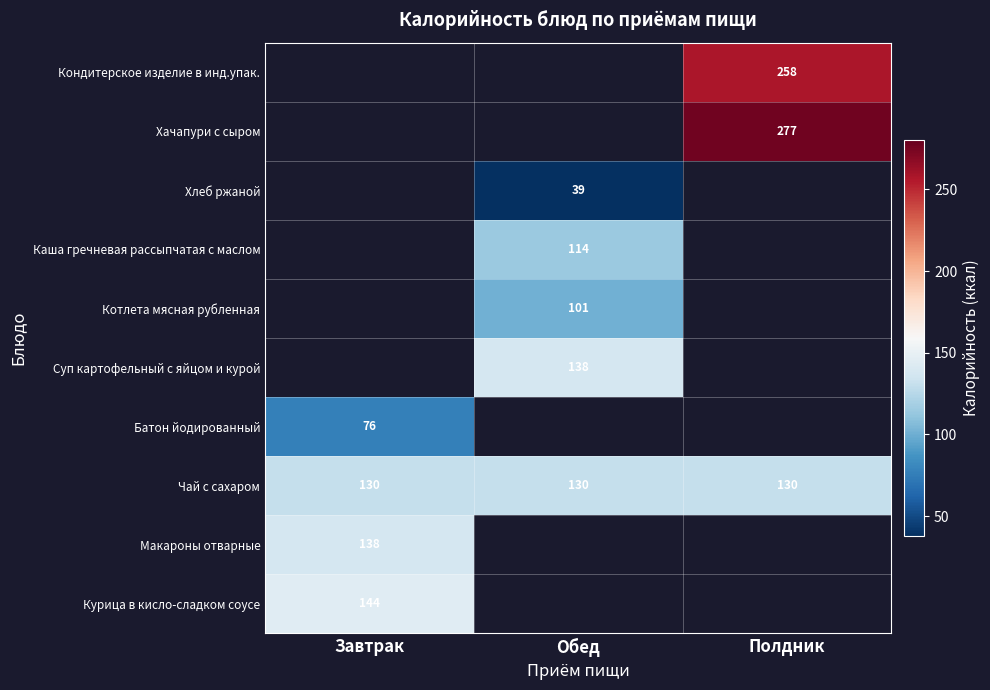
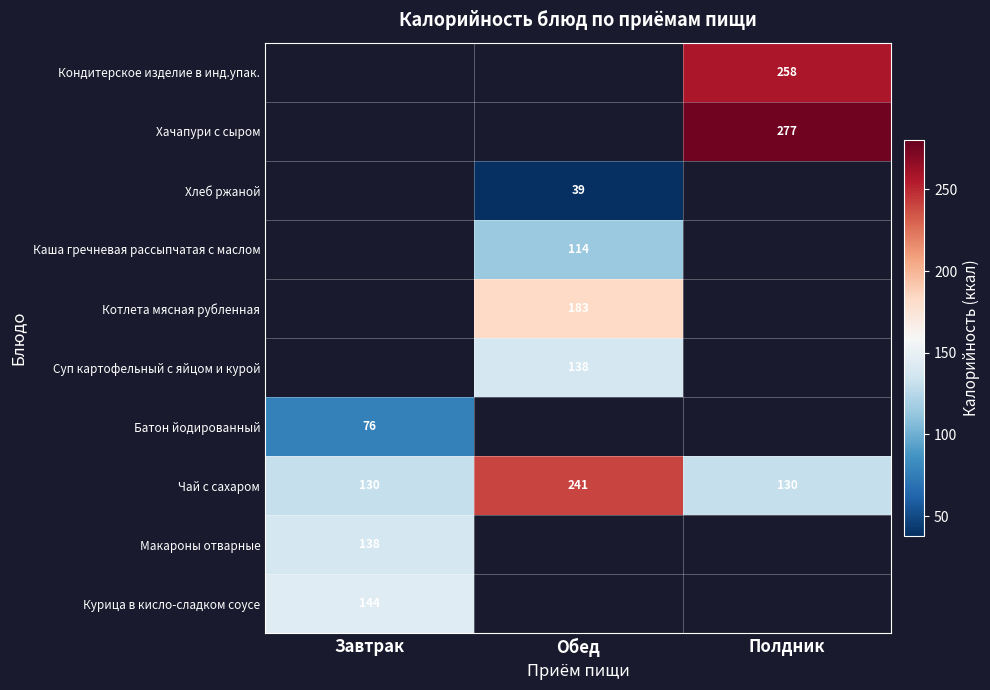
  {
    "Кондитерское изделие в инд.упак.": {
      "Полдник": 258
    },
    "Хачапури с сыром": {
      "Полдник": 277
    },
    "Хлеб ржаной": {
      "Обед": 39
    },
    "Каша гречневая рассыпчатая с маслом": {
      "Обед": 114
    },
    "Котлета мясная рубленная": {
-     "Обед": 101
+     "Обед": 183
    },
    "Батон йодированный": {
      "Завтрак": 76
    },
    "Чай с сахаром": {
      "Завтрак": 130,
-     "Обед": 130,
+     "Обед": 241,
      "Полдник": 130
    }
  }
